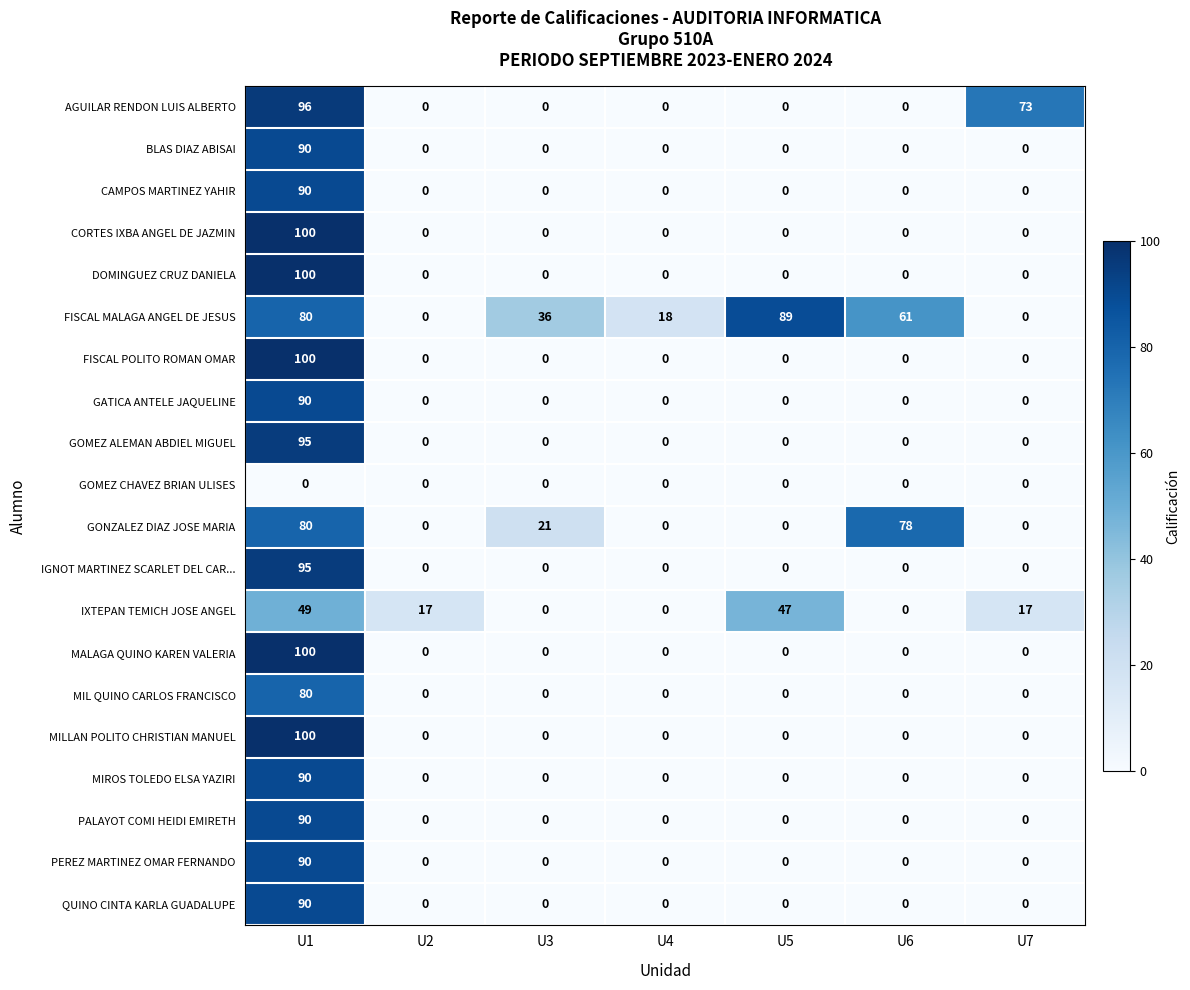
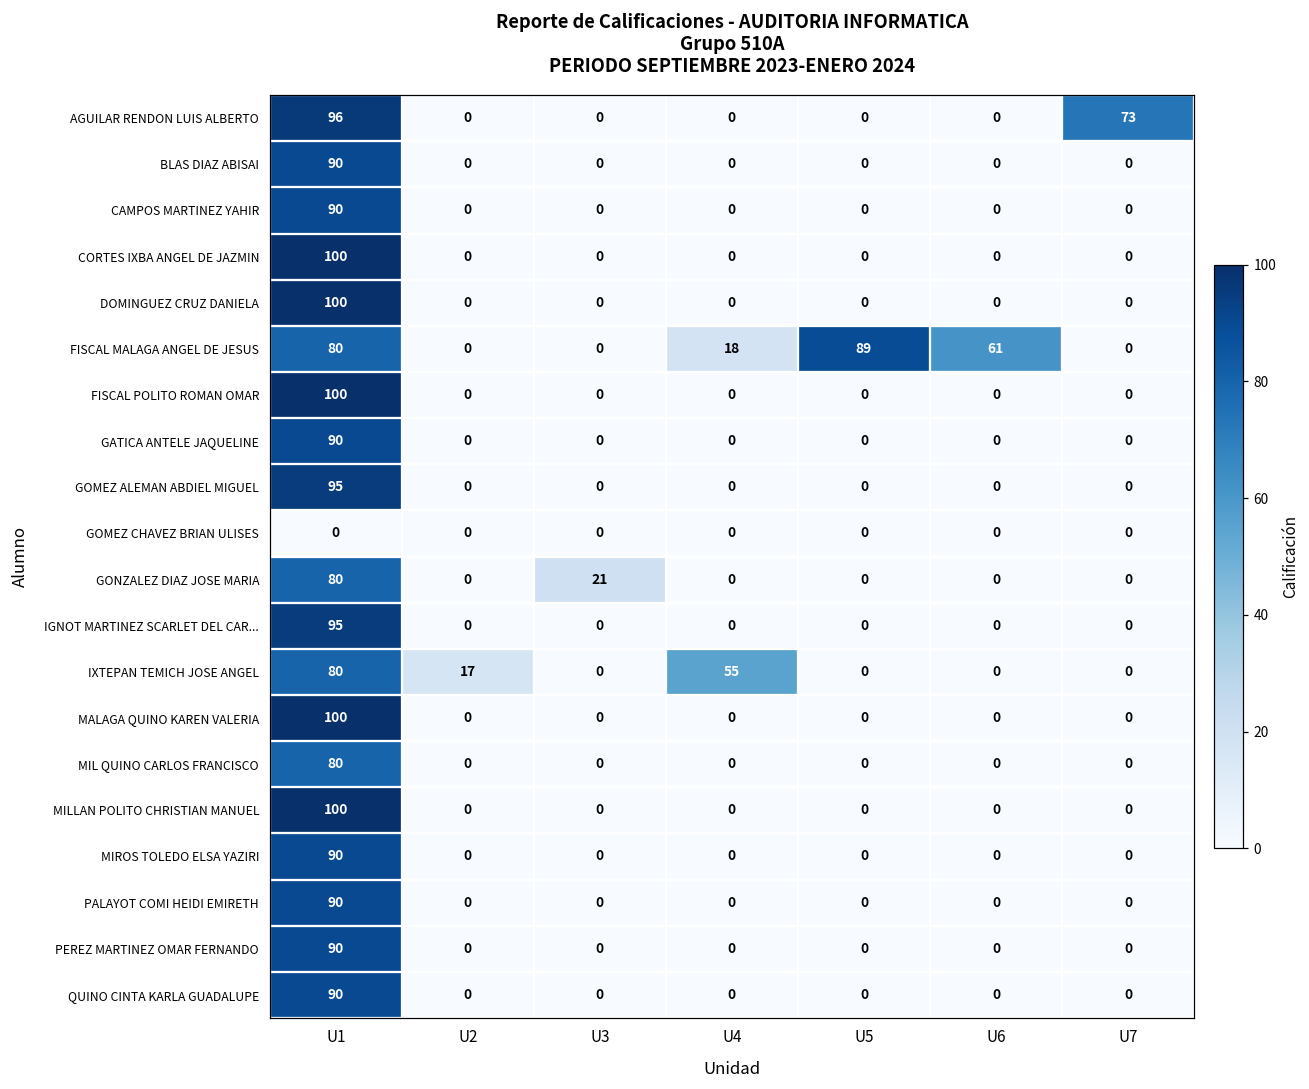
  {
    "AGUILAR RENDON LUIS ALBERTO": {
      "U1": 96,
      "U2": 0,
      "U3": 0,
      "U4": 0,
      "U5": 0,
      "U6": 0,
      "U7": 73
    },
    "BLAS DIAZ ABISAI": {
      "U1": 90,
      "U2": 0,
      "U3": 0,
      "U4": 0,
      "U5": 0,
      "U6": 0,
      "U7": 0
    },
    "CAMPOS MARTINEZ YAHIR": {
      "U1": 90,
      "U2": 0,
      "U3": 0,
      "U4": 0,
      "U5": 0,
      "U6": 0,
      "U7": 0
    },
    "CORTES IXBA ANGEL DE JAZMIN": {
      "U1": 100,
      "U2": 0,
      "U3": 0,
      "U4": 0,
      "U5": 0,
      "U6": 0,
      "U7": 0
    },
    "DOMINGUEZ CRUZ DANIELA": {
      "U1": 100,
      "U2": 0,
      "U3": 0,
      "U4": 0,
      "U5": 0,
      "U6": 0,
      "U7": 0
    },
    "FISCAL MALAGA ANGEL DE JESUS": {
      "U1": 80,
      "U2": 0,
-     "U3": 36,
+     "U3": 0,
      "U4": 18,
      "U5": 89,
      "U6": 61,
      "U7": 0
    },
    "FISCAL POLITO ROMAN OMAR": {
      "U1": 100,
      "U2": 0,
      "U3": 0,
      "U4": 0,
      "U5": 0,
      "U6": 0,
      "U7": 0
    },
    "GATICA ANTELE JAQUELINE": {
      "U1": 90,
      "U2": 0,
      "U3": 0,
      "U4": 0,
      "U5": 0,
      "U6": 0,
      "U7": 0
    },
    "GOMEZ ALEMAN ABDIEL MIGUEL": {
      "U1": 95,
      "U2": 0,
      "U3": 0,
      "U4": 0,
      "U5": 0,
      "U6": 0,
      "U7": 0
    },
    "GOMEZ CHAVEZ BRIAN ULISES": {
      "U1": 0,
      "U2": 0,
      "U3": 0,
      "U4": 0,
      "U5": 0,
      "U6": 0,
      "U7": 0
    },
    "GONZALEZ DIAZ JOSE MARIA": {
      "U1": 80,
      "U2": 0,
      "U3": 21,
      "U4": 0,
      "U5": 0,
-     "U6": 78,
+     "U6": 0,
      "U7": 0
    },
    "IGNOT MARTINEZ SCARLET DEL CAR...": {
      "U1": 95,
      "U2": 0,
      "U3": 0,
      "U4": 0,
      "U5": 0,
      "U6": 0,
      "U7": 0
    },
    "IXTEPAN TEMICH JOSE ANGEL": {
-     "U1": 49,
+     "U1": 80,
      "U2": 17,
      "U3": 0,
-     "U4": 0,
-     "U5": 47,
+     "U4": 55,
+     "U5": 0,
      "U6": 0,
-     "U7": 17
+     "U7": 0
    },
    "MALAGA QUINO KAREN VALERIA": {
      "U1": 100,
      "U2": 0,
      "U3": 0,
      "U4": 0,
      "U5": 0,
      "U6": 0,
      "U7": 0
    },
    "MIL QUINO CARLOS FRANCISCO": {
      "U1": 80,
      "U2": 0,
      "U3": 0,
      "U4": 0,
      "U5": 0,
      "U6": 0,
      "U7": 0
    },
    "MILLAN POLITO CHRISTIAN MANUEL": {
      "U1": 100,
      "U2": 0,
      "U3": 0,
      "U4": 0,
      "U5": 0,
      "U6": 0,
      "U7": 0
    },
    "MIROS TOLEDO ELSA YAZIRI": {
      "U1": 90,
      "U2": 0,
      "U3": 0,
      "U4": 0,
      "U5": 0,
      "U6": 0,
      "U7": 0
    },
    "PALAYOT COMI HEIDI EMIRETH": {
      "U1": 90,
      "U2": 0,
      "U3": 0,
      "U4": 0,
      "U5": 0,
      "U6": 0,
      "U7": 0
    },
    "PEREZ MARTINEZ OMAR FERNANDO": {
      "U1": 90,
      "U2": 0,
      "U3": 0,
      "U4": 0,
      "U5": 0,
      "U6": 0,
      "U7": 0
    },
    "QUINO CINTA KARLA GUADALUPE": {
      "U1": 90,
      "U2": 0,
      "U3": 0,
      "U4": 0,
      "U5": 0,
      "U6": 0,
      "U7": 0
    }
  }
